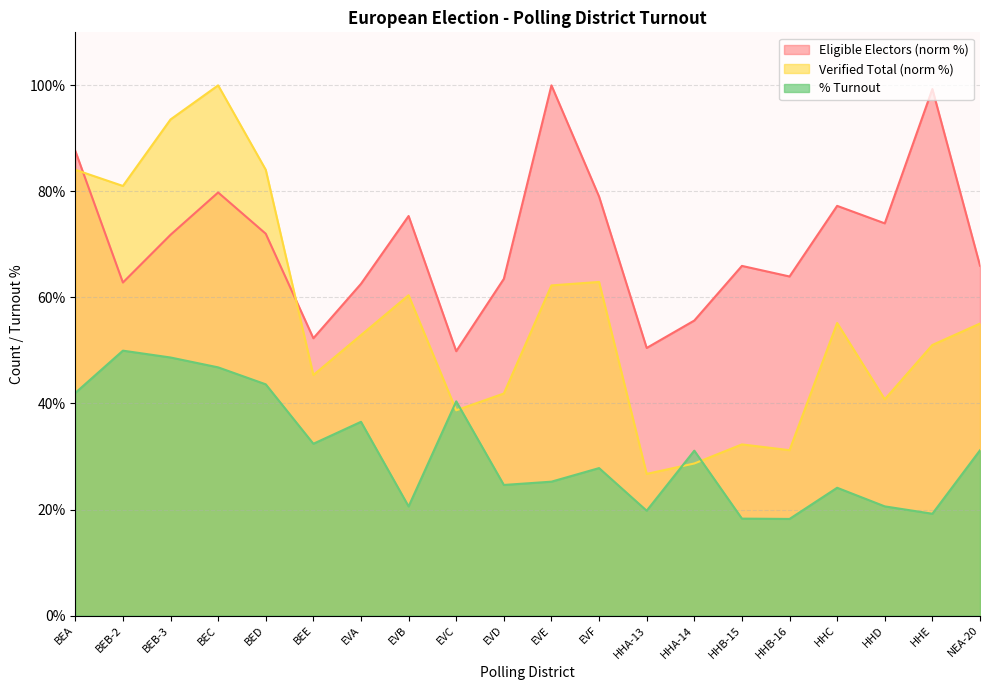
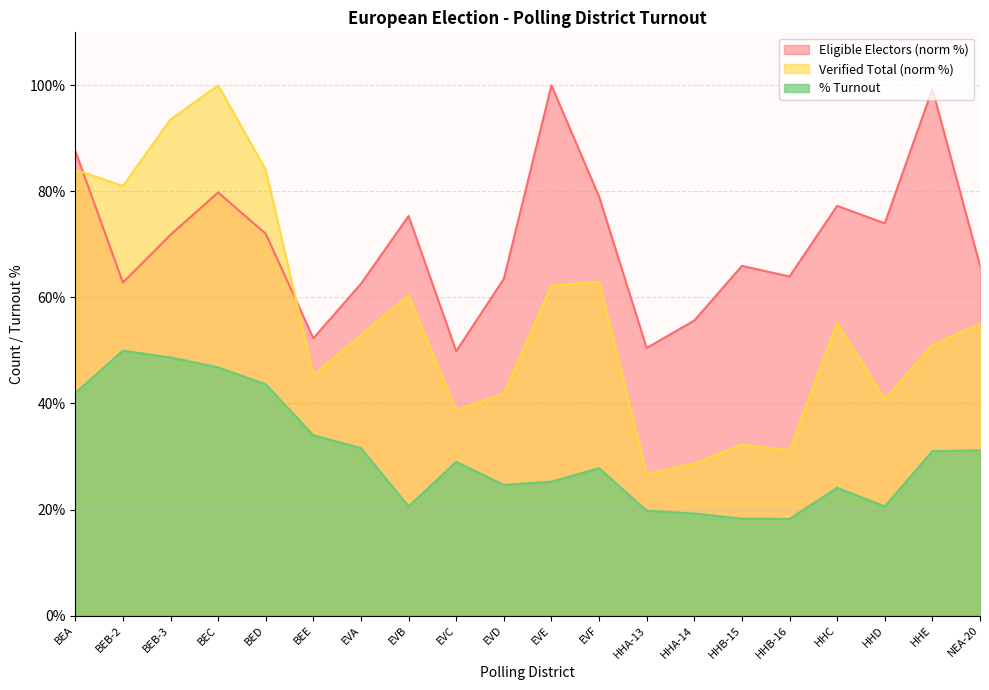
  {
    "% Turnout": {
      "BEA": "42%",
      "BEB-2": "50%",
      "BEB-3": "49%",
      "BEC": "47%",
      "BED": "44%",
-     "BEE": "32%",
-     "EVA": "37%",
+     "BEE": "34%",
+     "EVA": "32%",
      "EVB": "21%",
-     "EVC": "40%",
+     "EVC": "29%",
      "EVD": "25%",
      "EVE": "25%",
      "EVF": "28%",
      "HHA-13": "20%",
-     "HHA-14": "31%",
+     "HHA-14": "19%",
      "HHB-15": "18%",
      "HHB-16": "18%",
      "HHC": "24%",
      "HHD": "21%",
-     "HHE": "19%",
+     "HHE": "31%",
      "NEA-20": "31%"
    }
  }
